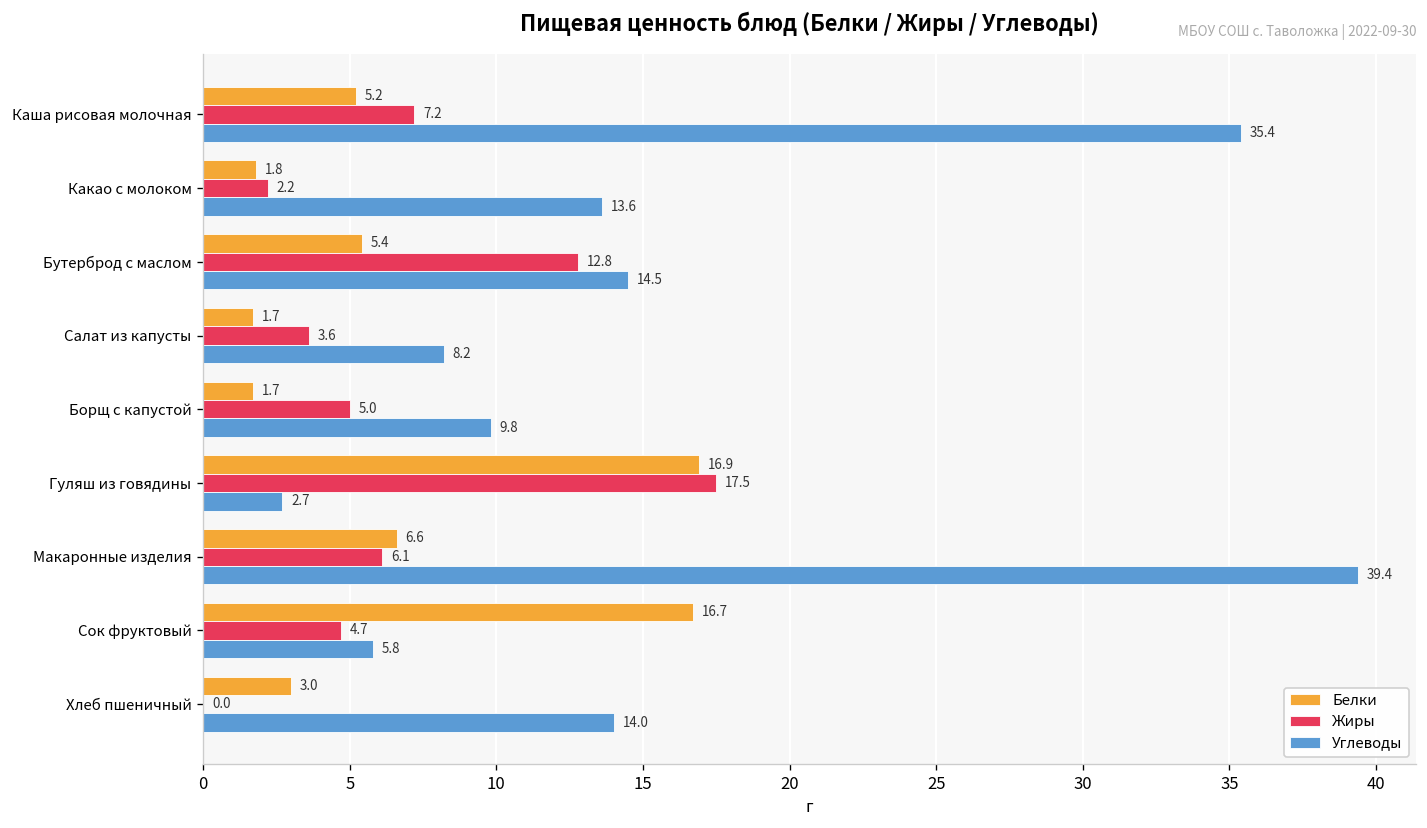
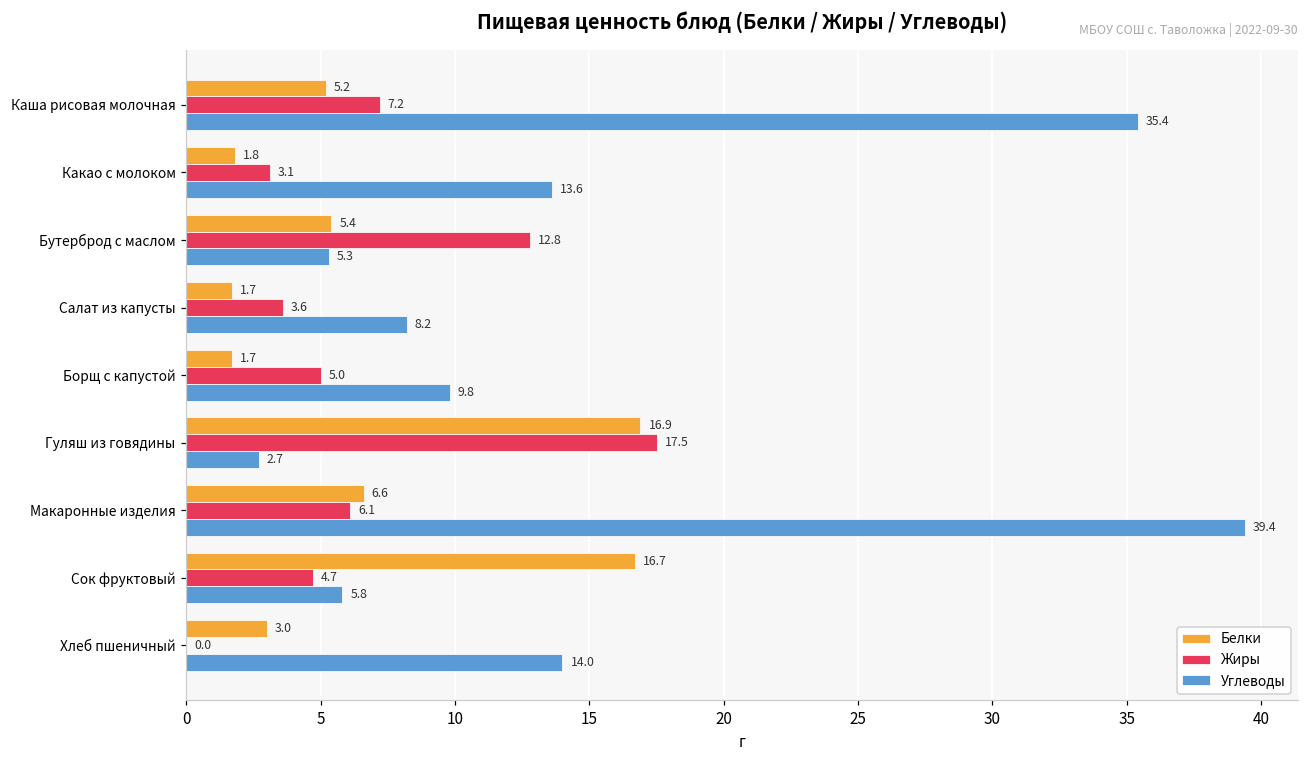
  {
    "Белки": {
      "Каша рисовая молочная": 5.2,
      "Какао с молоком": 1.8,
      "Бутерброд с маслом": 5.4,
      "Салат из капусты": 1.7,
      "Борщ с капустой": 1.7,
      "Гуляш из говядины": 16.9,
      "Макаронные изделия": 6.6,
      "Сок фруктовый": 16.7,
      "Хлеб пшеничный": 3.0
    },
    "Жиры": {
      "Каша рисовая молочная": 7.2,
-     "Какао с молоком": 2.2,
+     "Какао с молоком": 3.1,
      "Бутерброд с маслом": 12.8,
      "Салат из капусты": 3.6,
      "Борщ с капустой": 5.0,
      "Гуляш из говядины": 17.5,
      "Макаронные изделия": 6.1,
      "Сок фруктовый": 4.7,
      "Хлеб пшеничный": 0.0
    },
    "Углеводы": {
      "Каша рисовая молочная": 35.4,
      "Какао с молоком": 13.6,
-     "Бутерброд с маслом": 14.5,
+     "Бутерброд с маслом": 5.3,
      "Салат из капусты": 8.2,
      "Борщ с капустой": 9.8,
      "Гуляш из говядины": 2.7,
      "Макаронные изделия": 39.4,
      "Сок фруктовый": 5.8,
      "Хлеб пшеничный": 14.0
    }
  }
